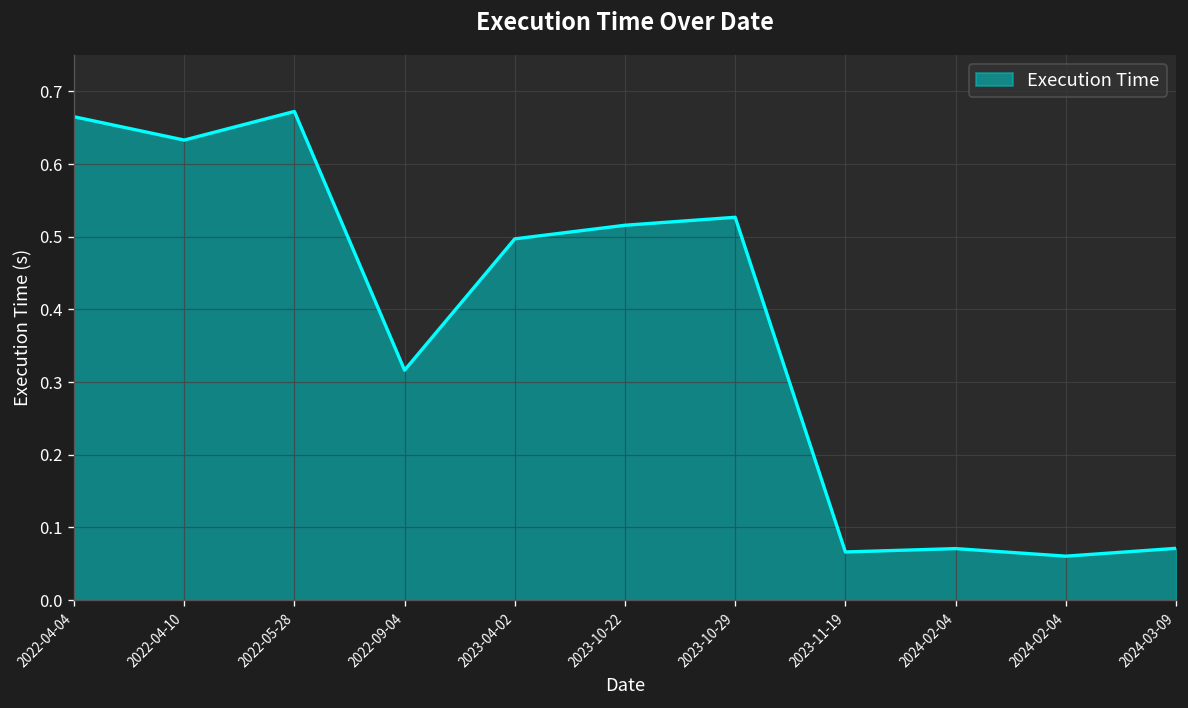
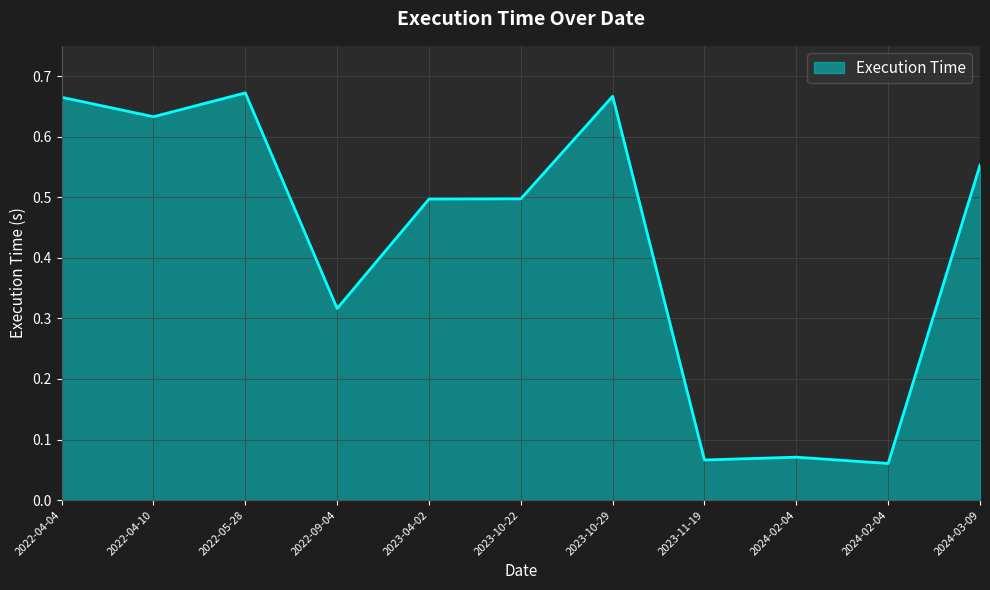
  {
    "2022-04-04": 0.67,
    "2022-04-10": 0.63,
    "2022-05-28": 0.67,
    "2022-09-04": 0.32,
    "2023-04-02": 0.50,
-   "2023-10-22": 0.52,
-   "2023-10-29": 0.53,
+   "2023-10-22": 0.50,
+   "2023-10-29": 0.67,
    "2023-11-19": 0.07,
-   "2024-03-09": 0.07
+   "2024-03-09": 0.55
  }
